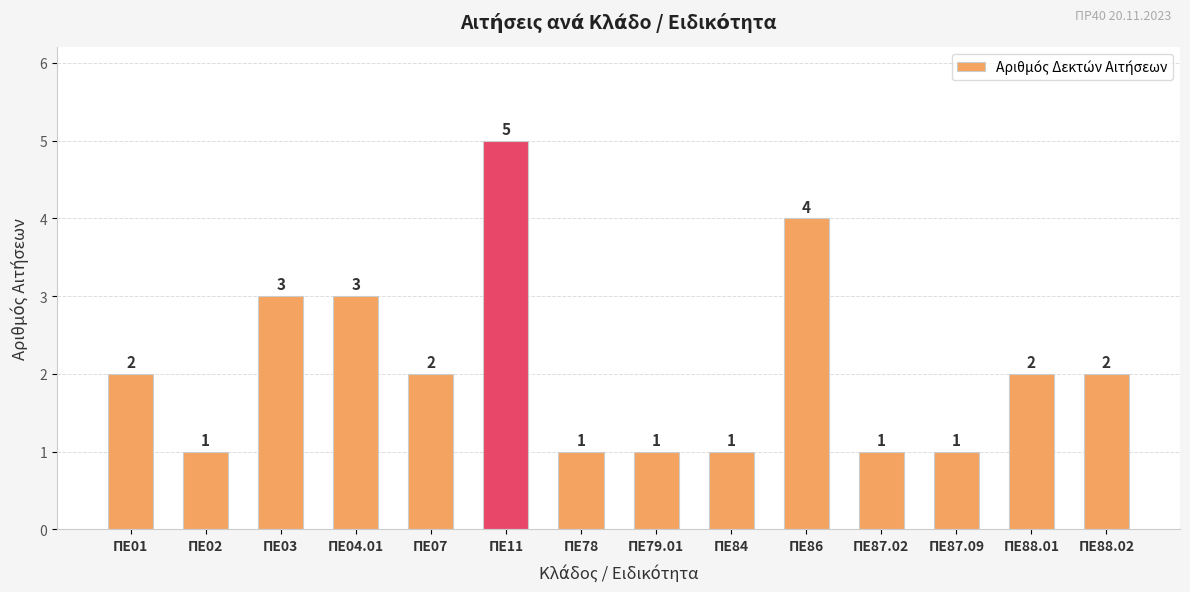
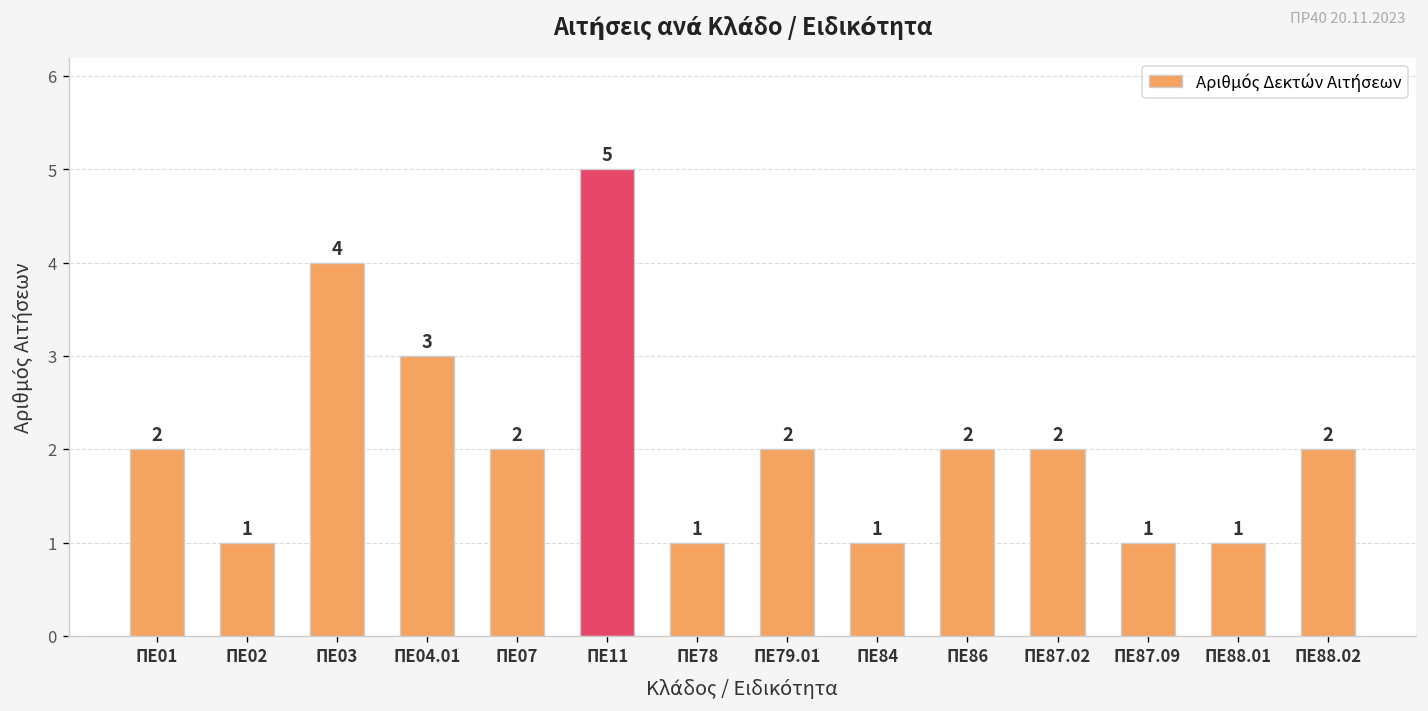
  {
    "ΠΕ01": 2,
    "ΠΕ02": 1,
-   "ΠΕ03": 3,
+   "ΠΕ03": 4,
    "ΠΕ04.01": 3,
    "ΠΕ07": 2,
    "ΠΕ11": 5,
    "ΠΕ78": 1,
-   "ΠΕ79.01": 1,
+   "ΠΕ79.01": 2,
    "ΠΕ84": 1,
-   "ΠΕ86": 4,
-   "ΠΕ87.02": 1,
+   "ΠΕ86": 2,
+   "ΠΕ87.02": 2,
    "ΠΕ87.09": 1,
-   "ΠΕ88.01": 2,
+   "ΠΕ88.01": 1,
    "ΠΕ88.02": 2
  }
